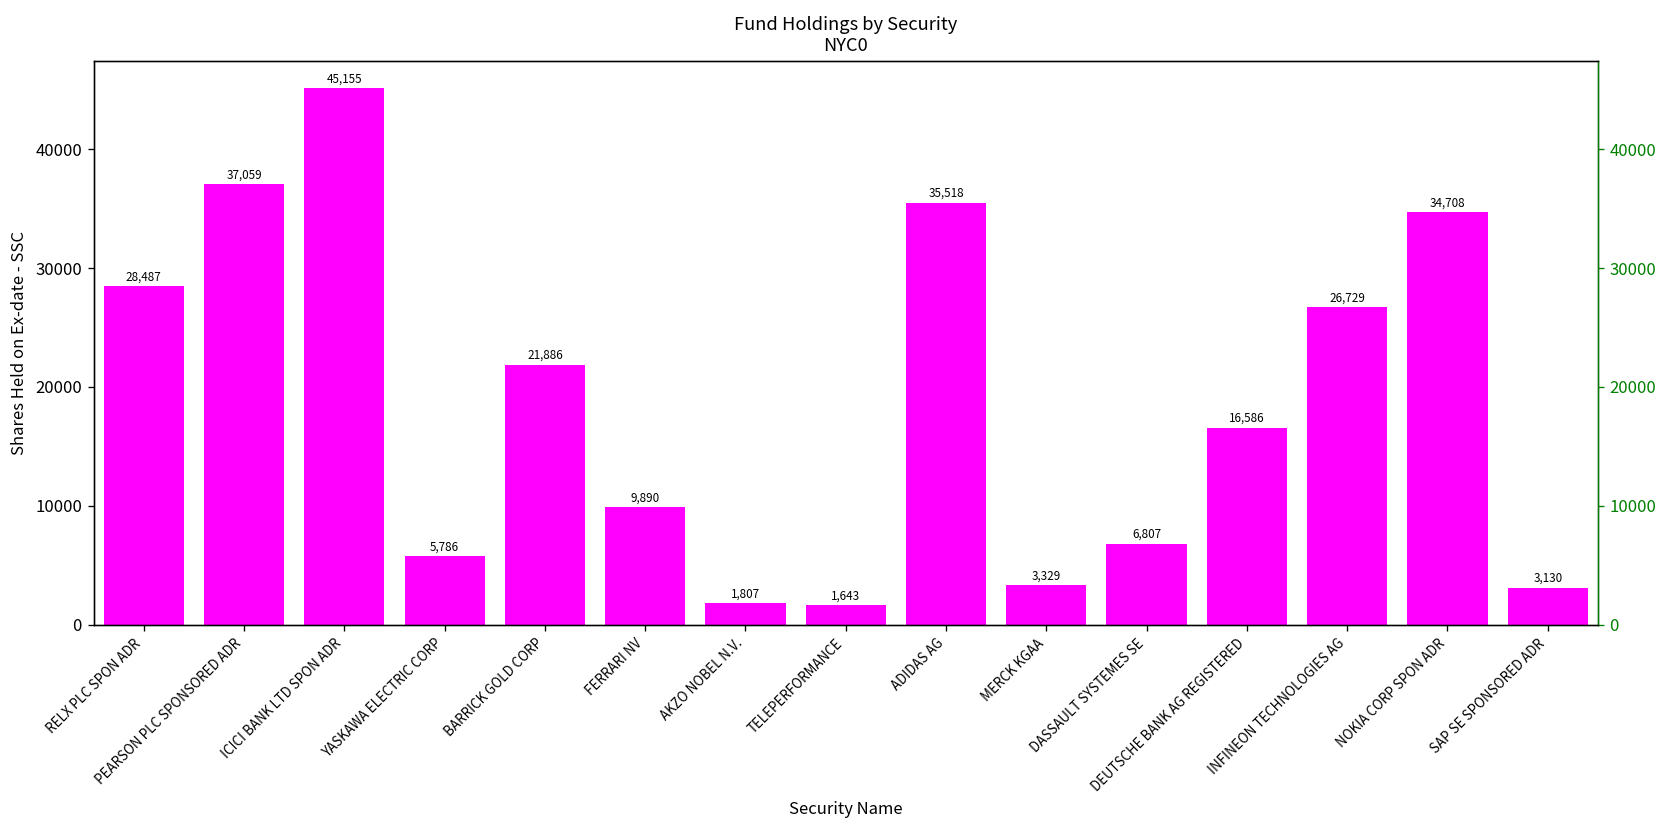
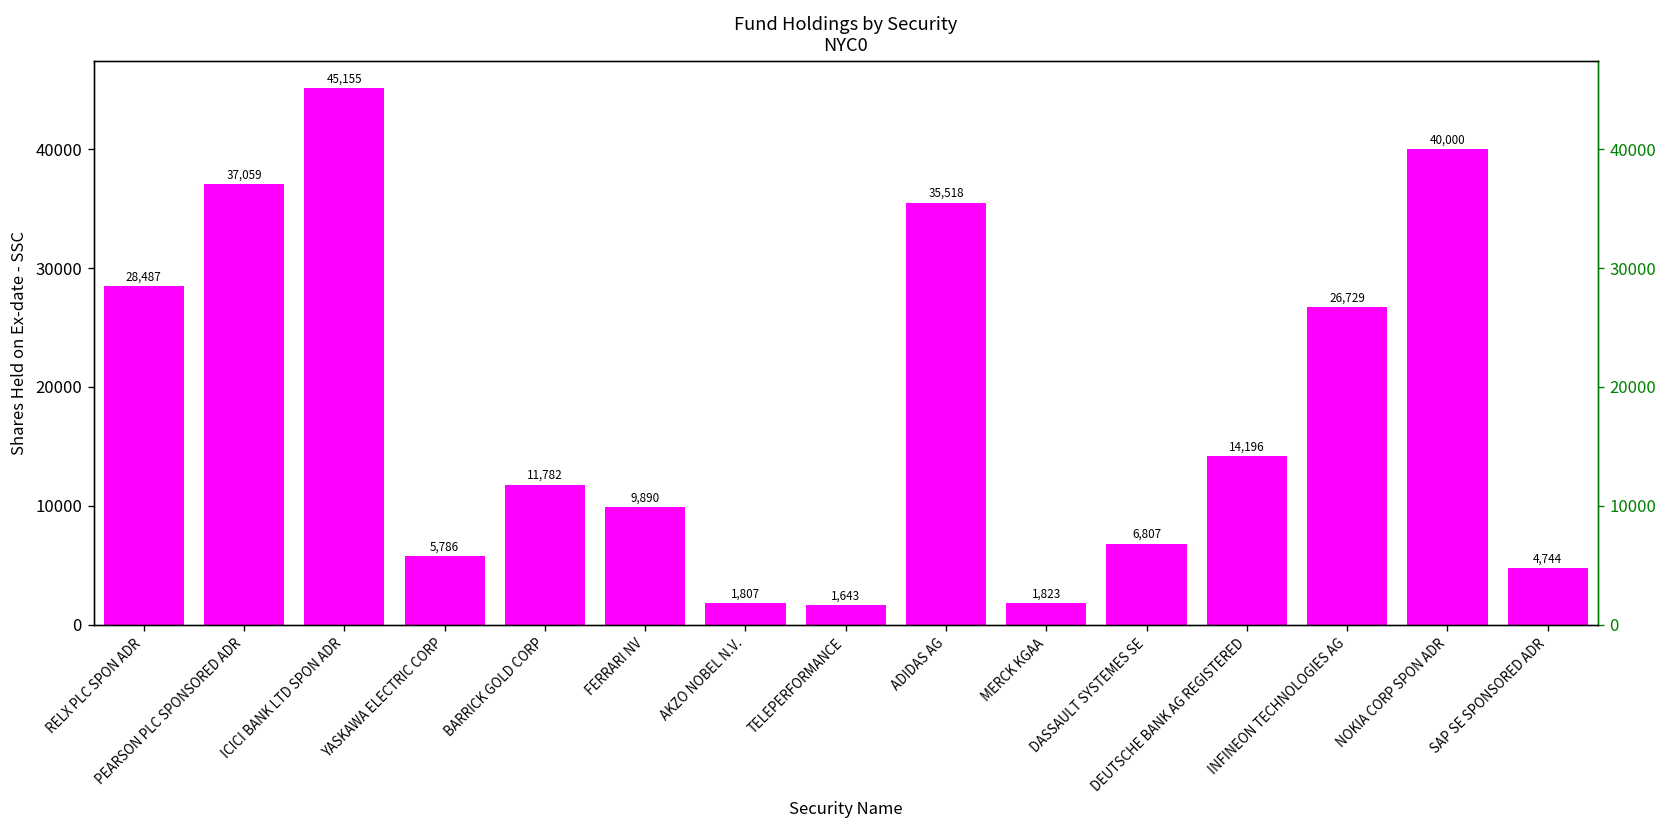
  {
    "RELX PLC SPON ADR": "28,487",
    "PEARSON PLC SPONSORED ADR": "37,059",
    "ICICI BANK LTD SPON ADR": "45,155",
    "YASKAWA ELECTRIC CORP": "5,786",
-   "BARRICK GOLD CORP": "21,886",
+   "BARRICK GOLD CORP": "11,782",
    "FERRARI NV": "9,890",
    "AKZO NOBEL N.V.": "1,807",
    "TELEPERFORMANCE": "1,643",
    "ADIDAS AG": "35,518",
-   "MERCK KGAA": "3,329",
+   "MERCK KGAA": "1,823",
    "DASSAULT SYSTEMES SE": "6,807",
-   "DEUTSCHE BANK AG REGISTERED": "16,586",
+   "DEUTSCHE BANK AG REGISTERED": "14,196",
    "INFINEON TECHNOLOGIES AG": "26,729",
-   "NOKIA CORP SPON ADR": "34,708",
-   "SAP SE SPONSORED ADR": "3,130"
+   "NOKIA CORP SPON ADR": "40,000",
+   "SAP SE SPONSORED ADR": "4,744"
  }
